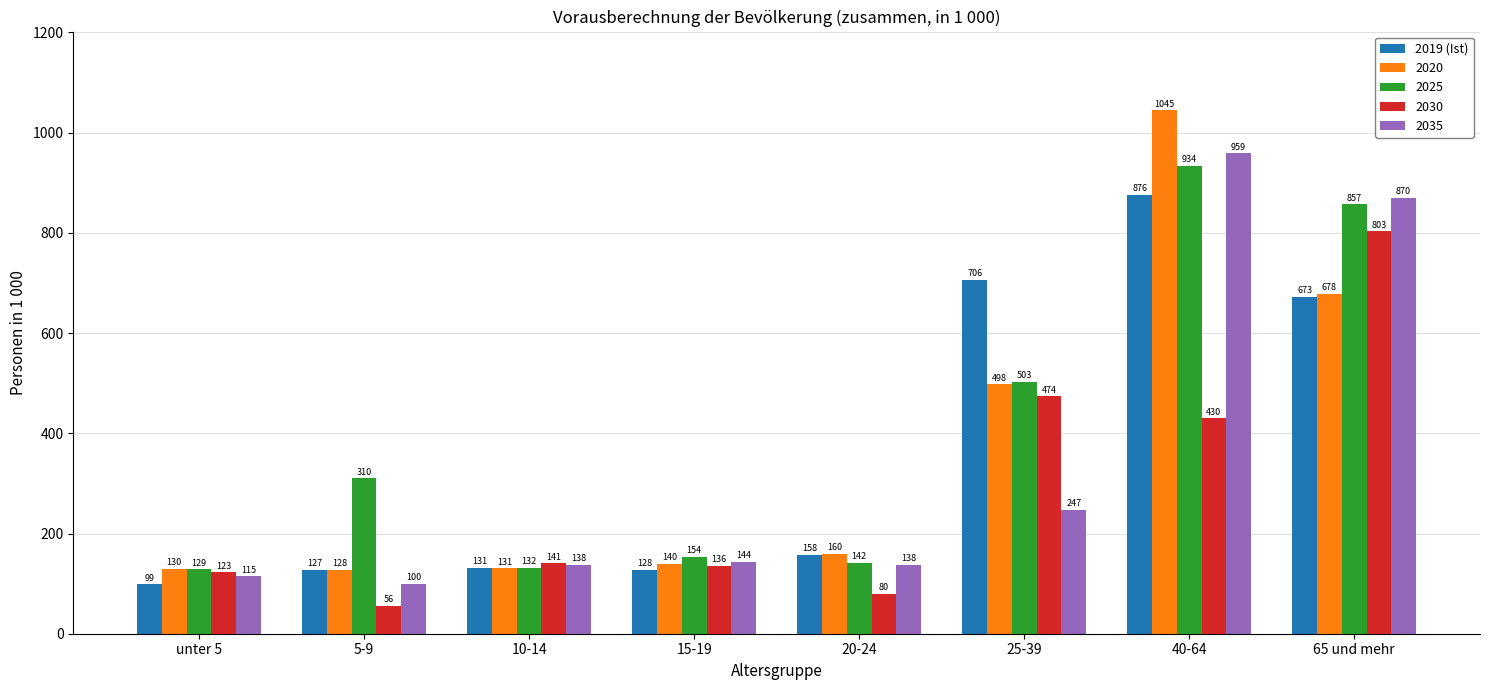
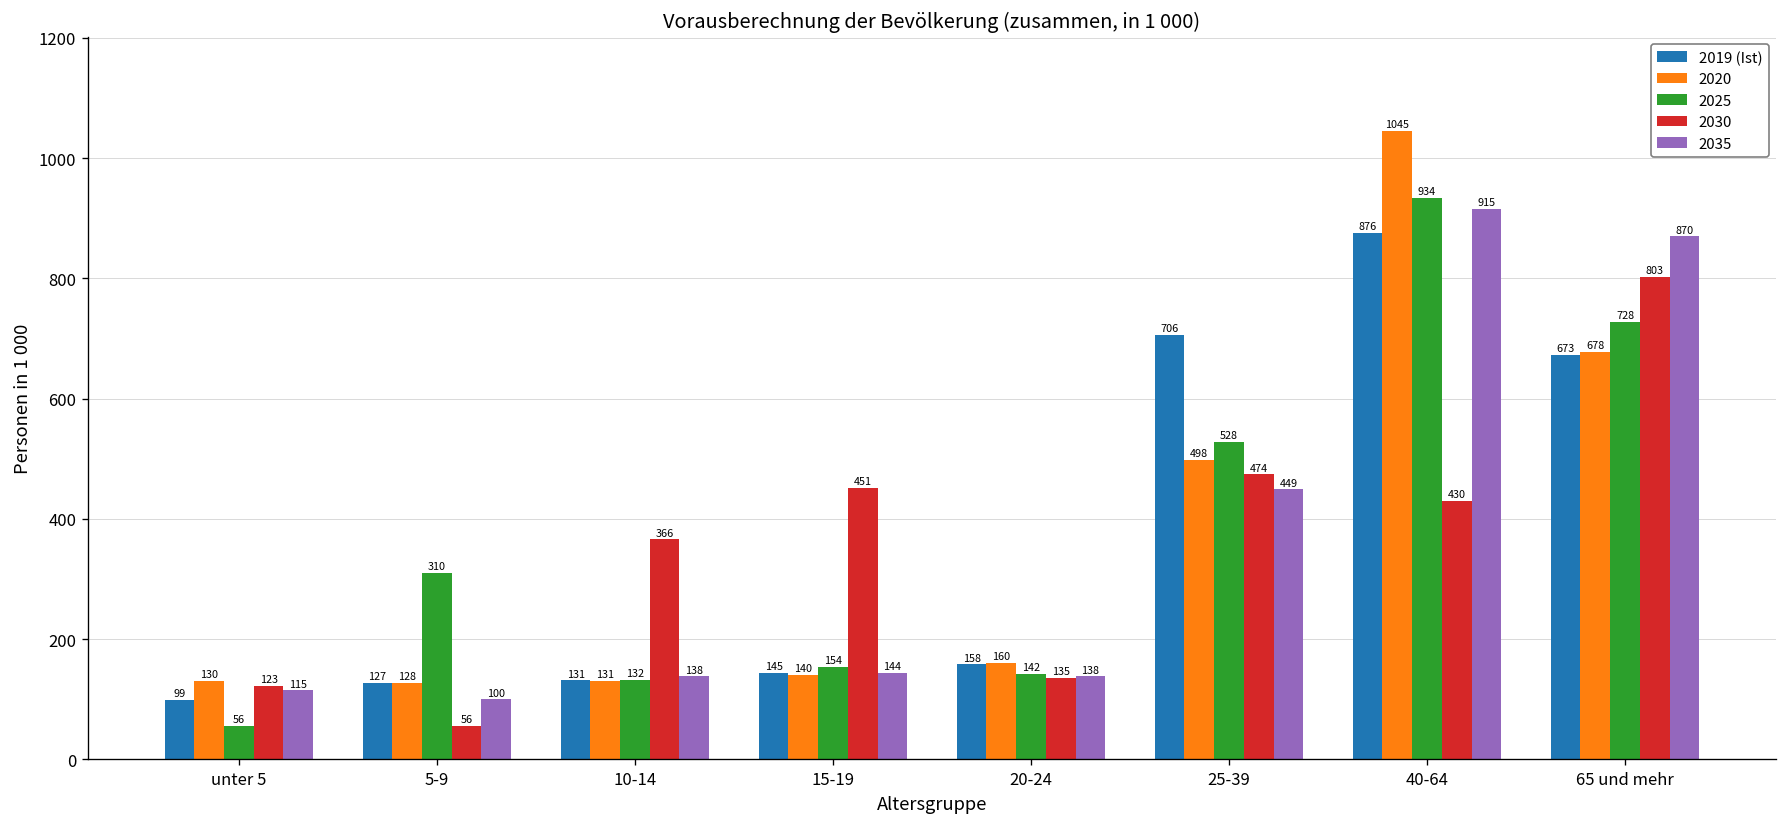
  {
    "2019 (Ist)": {
      "unter 5": 99,
      "5-9": 127,
      "10-14": 131,
-     "15-19": 128,
+     "15-19": 145,
      "20-24": 158,
      "25-39": 706,
      "40-64": 876,
      "65 und mehr": 673
    },
    "2020": {
      "unter 5": 130,
      "5-9": 128,
      "10-14": 131,
      "15-19": 140,
      "20-24": 160,
      "25-39": 498,
      "40-64": 1045,
      "65 und mehr": 678
    },
    "2025": {
-     "unter 5": 129,
+     "unter 5": 56,
      "5-9": 310,
      "10-14": 132,
      "15-19": 154,
      "20-24": 142,
-     "25-39": 503,
+     "25-39": 528,
      "40-64": 934,
-     "65 und mehr": 857
+     "65 und mehr": 728
    },
    "2030": {
      "unter 5": 123,
      "5-9": 56,
-     "10-14": 141,
-     "15-19": 136,
-     "20-24": 80,
+     "10-14": 366,
+     "15-19": 451,
+     "20-24": 135,
      "25-39": 474,
      "40-64": 430,
      "65 und mehr": 803
    },
    "2035": {
      "unter 5": 115,
      "5-9": 100,
      "10-14": 138,
      "15-19": 144,
      "20-24": 138,
-     "25-39": 247,
-     "40-64": 959,
+     "25-39": 449,
+     "40-64": 915,
      "65 und mehr": 870
    }
  }
